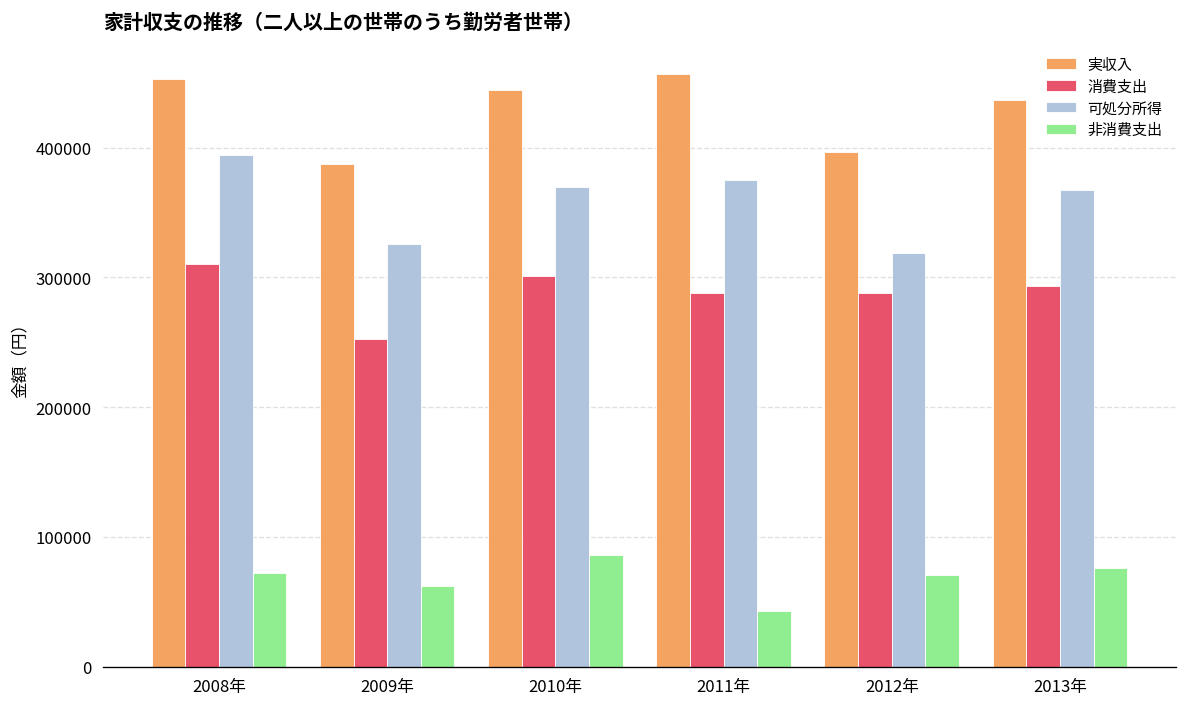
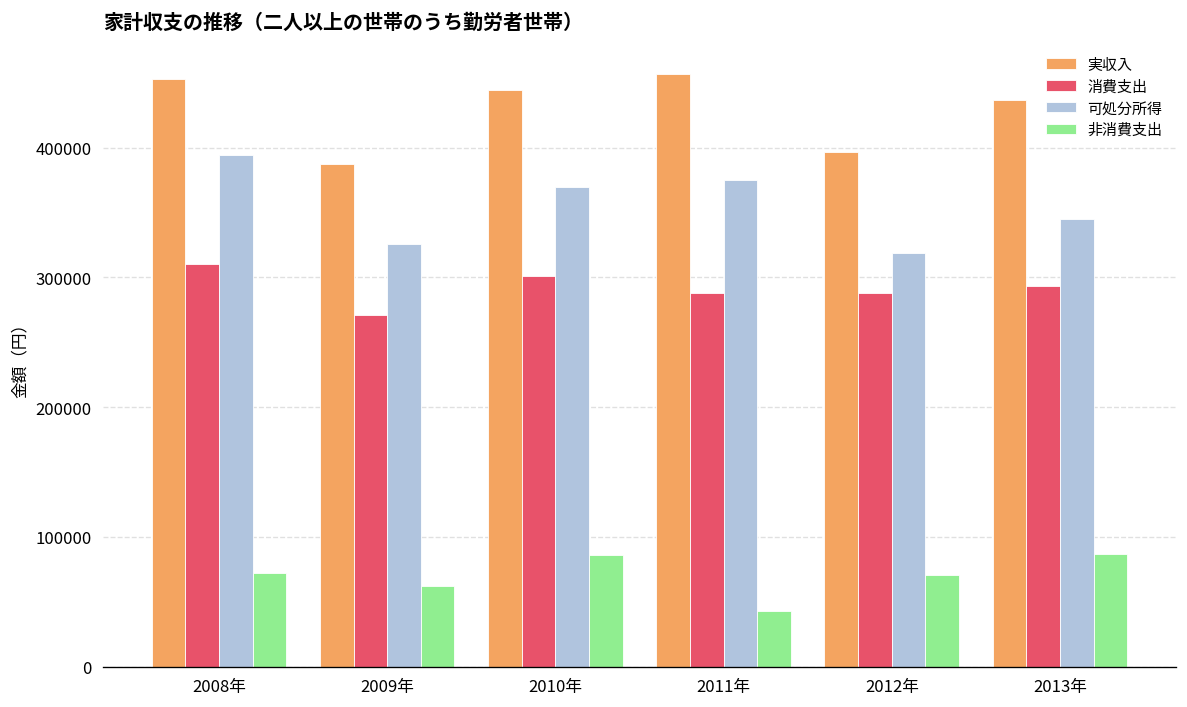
  {
    "実収入": {
      "2008年": 453000,
      "2009年": 387000,
      "2010年": 444000,
      "2011年": 457000,
      "2012年": 397000,
      "2013年": 437000
    },
    "消費支出": {
      "2008年": 310000,
-     "2009年": 253000,
+     "2009年": 271000,
      "2010年": 301000,
      "2011年": 288000,
      "2012年": 288000,
      "2013年": 294000
    },
    "可処分所得": {
      "2008年": 394000,
      "2009年": 326000,
      "2010年": 370000,
      "2011年": 375000,
      "2012年": 319000,
-     "2013年": 368000
+     "2013年": 345000
    },
    "非消費支出": {
      "2008年": 72000,
      "2009年": 62000,
      "2010年": 86000,
      "2011年": 43000,
      "2012年": 70000,
-     "2013年": 76000
+     "2013年": 87000
    }
  }
